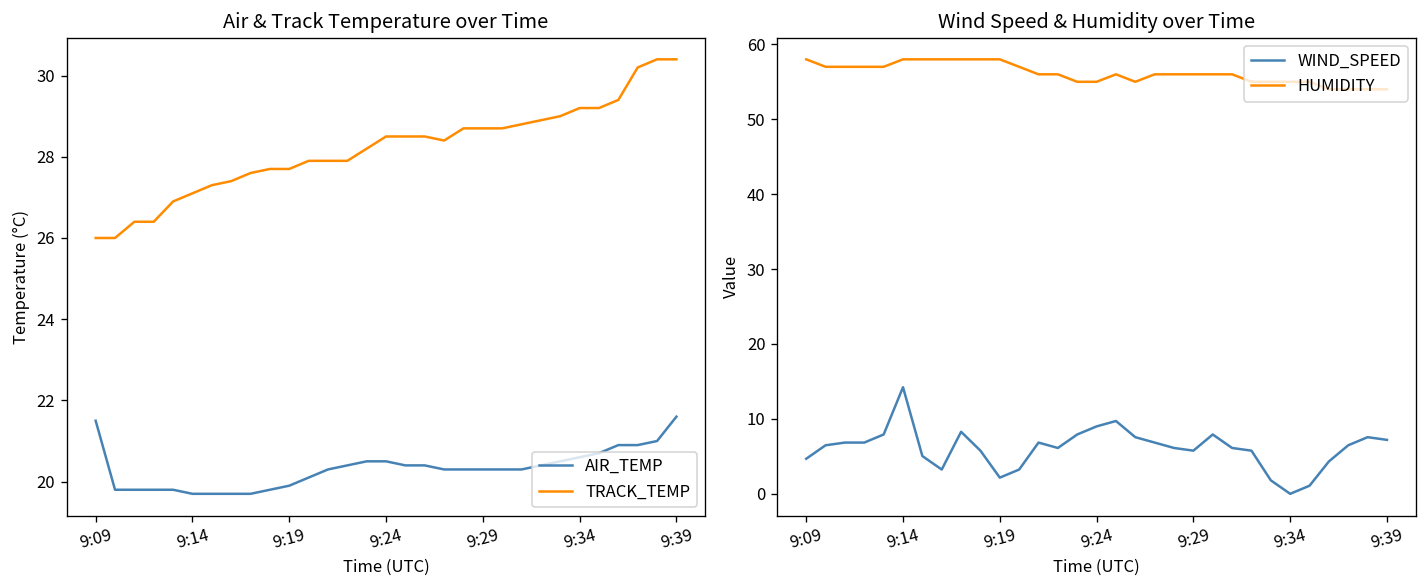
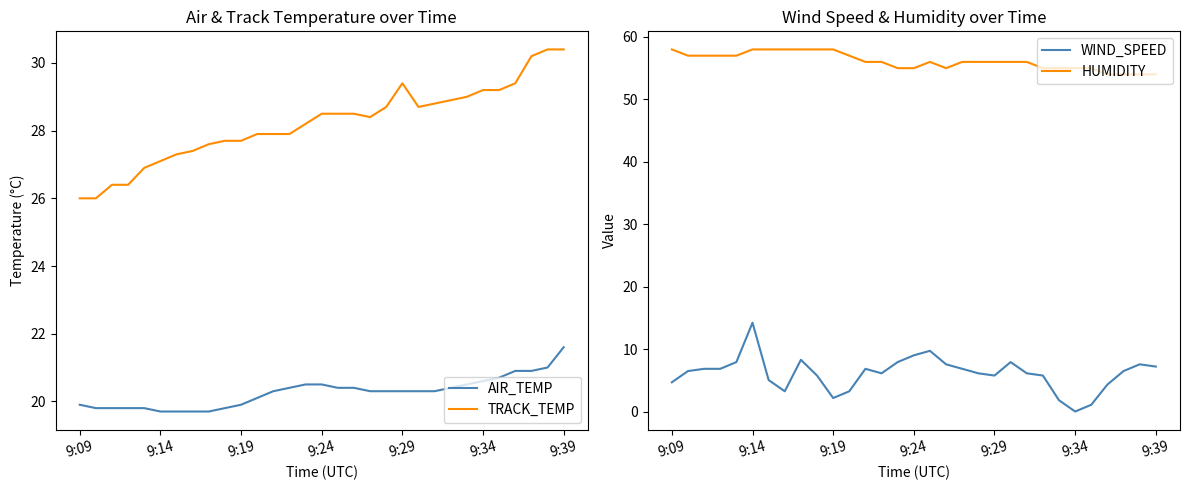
  {
    "Air & Track Temperature over Time": {
      "AIR_TEMP": {
-       "9:09": 21.5,
+       "9:09": 19.9,
        "9:14": 19.7,
        "9:19": 19.9,
        "9:24": 20.5,
        "9:29": 20.3,
        "9:39": 21.6
      },
      "TRACK_TEMP": {
        "9:09": 26.0,
        "9:14": 27.1,
        "9:19": 27.7,
        "9:24": 28.5,
-       "9:29": 28.7,
+       "9:29": 29.4,
        "9:34": 29.2,
        "9:39": 30.4
      }
    },
    "Wind Speed & Humidity over Time": {
      "WIND_SPEED": {
        "9:09": 5,
        "9:14": 14,
        "9:19": 2,
        "9:24": 9,
        "9:29": 6,
        "9:34": 0,
        "9:39": 7
      },
      "HUMIDITY": {
        "9:09": 58,
        "9:14": 58,
        "9:19": 58,
        "9:24": 55,
        "9:29": 56
      }
    }
  }
